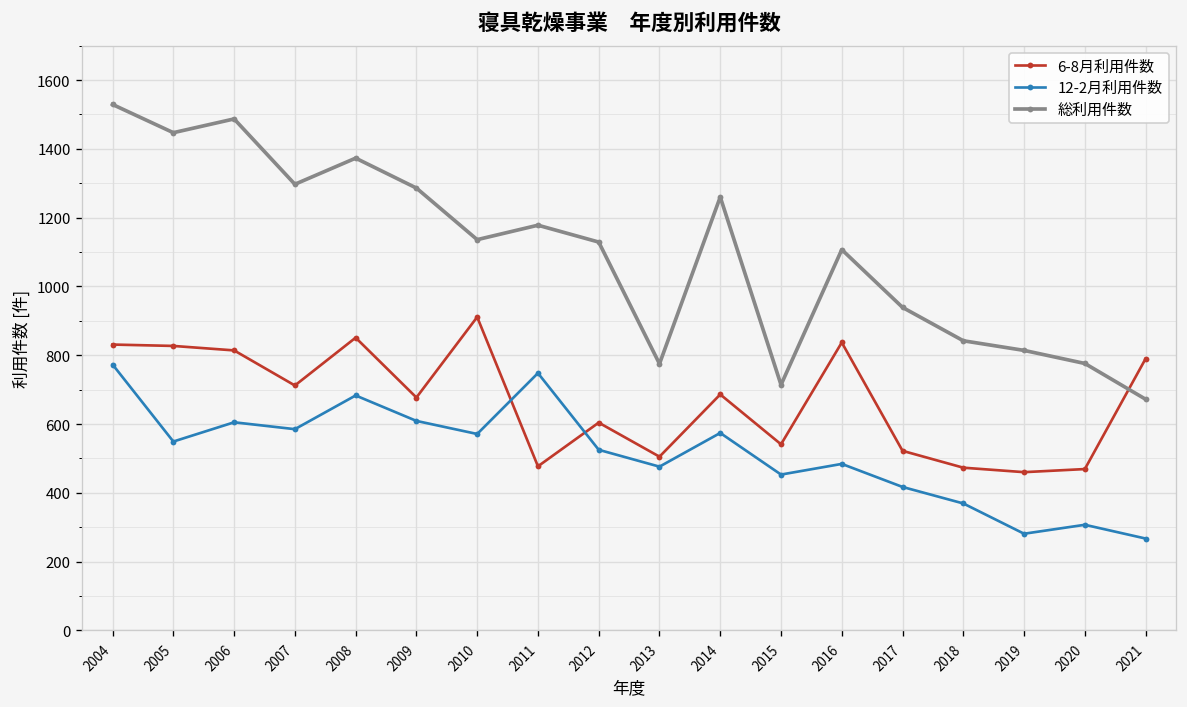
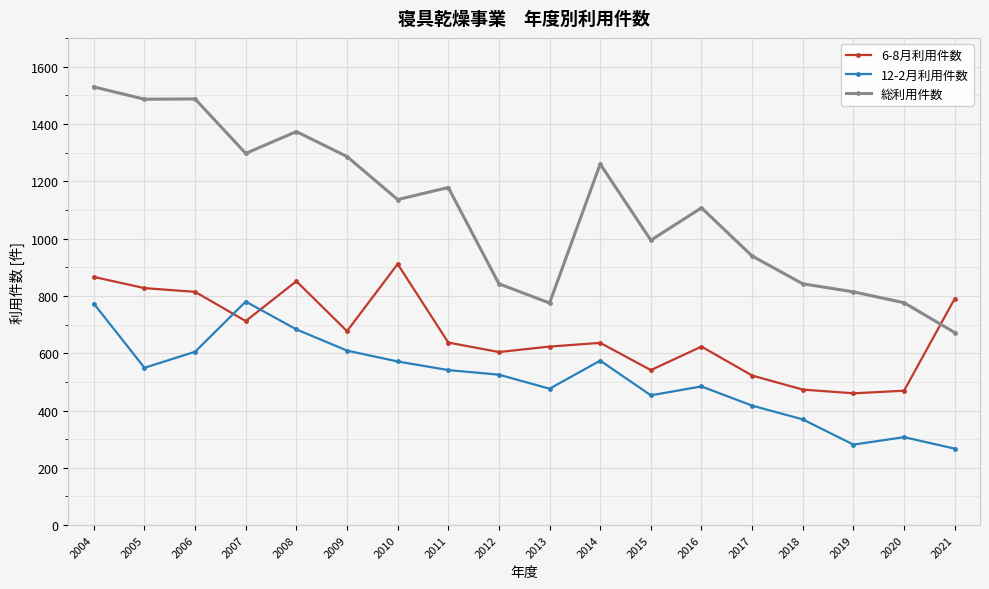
  {
    "6-8月利用件数": {
-     "2004": 830,
+     "2004": 870,
      "2005": 830,
      "2006": 810,
      "2007": 710,
      "2008": 850,
      "2009": 680,
      "2010": 910,
-     "2011": 480,
+     "2011": 640,
      "2012": 600,
-     "2013": 510,
-     "2014": 690,
+     "2013": 620,
+     "2014": 640,
      "2015": 540,
-     "2016": 840,
+     "2016": 620,
      "2017": 520,
      "2018": 470,
      "2019": 460,
      "2020": 470,
      "2021": 790
    },
    "12-2月利用件数": {
      "2004": 770,
      "2005": 550,
      "2006": 610,
-     "2007": 590,
+     "2007": 780,
      "2008": 680,
      "2009": 610,
      "2010": 570,
-     "2011": 750,
+     "2011": 540,
      "2012": 530,
      "2013": 480,
      "2014": 570,
      "2015": 450,
      "2016": 480,
      "2017": 420,
      "2018": 370,
      "2019": 280,
      "2020": 310,
      "2021": 270
    },
    "総利用件数": {
      "2004": 1530,
-     "2005": 1450,
+     "2005": 1490,
      "2006": 1490,
      "2007": 1300,
      "2008": 1370,
      "2009": 1290,
      "2010": 1140,
      "2011": 1180,
-     "2012": 1130,
+     "2012": 840,
      "2013": 780,
      "2014": 1260,
-     "2015": 710,
+     "2015": 990,
      "2016": 1110,
      "2017": 940,
      "2018": 840,
      "2019": 810,
      "2020": 780,
      "2021": 670
    }
  }
